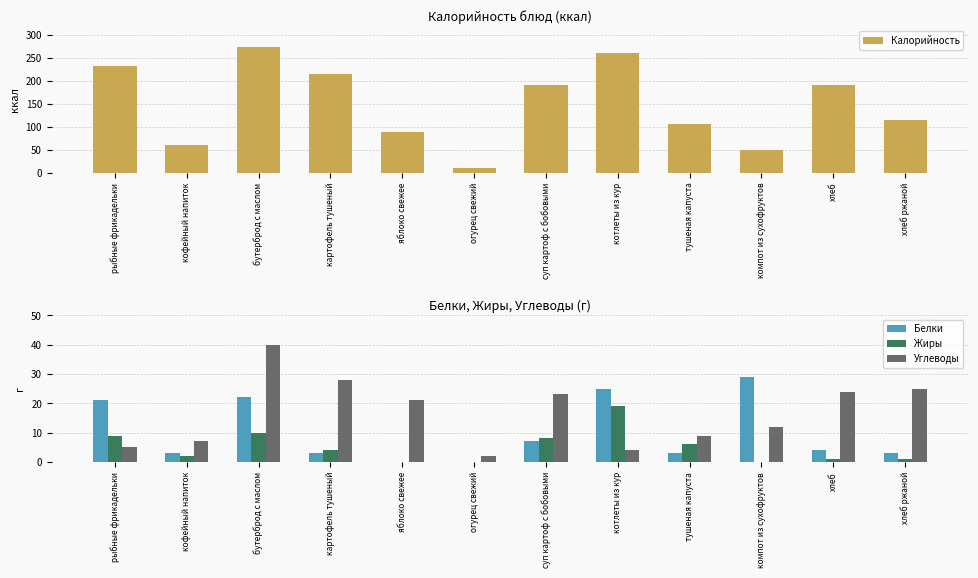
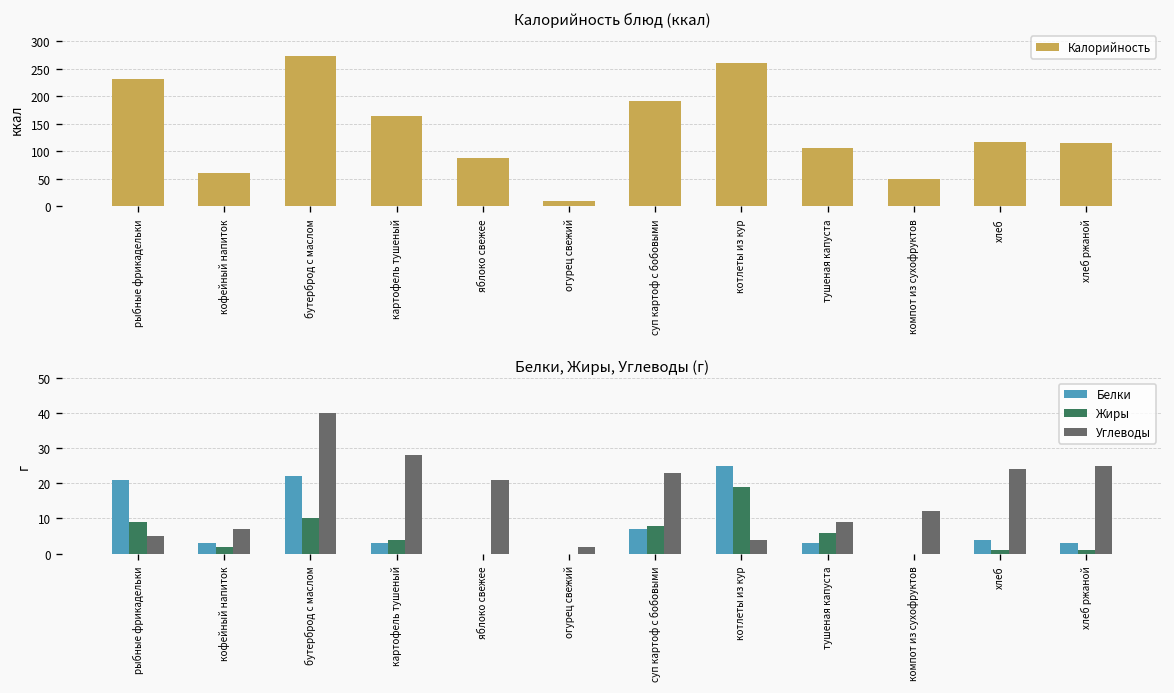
  {
    "Калорийность блюд (ккал)": {
      "рыбные фрикадельки": 230,
      "кофейный напиток": 60,
      "бутерброд с маслом": 270,
-     "картофель тушеный": 220,
+     "картофель тушеный": 160,
      "яблоко свежее": 90,
      "огурец свежий": 10,
      "суп картоф с бобовыми": 190,
      "котлеты из кур": 260,
      "тушеная капуста": 110,
      "компот из сухофруктов": 50,
-     "хлеб": 190,
+     "хлеб": 120,
      "хлеб ржаной": 120
    },
    "Белки, Жиры, Углеводы (г)": {
      "Белки": {
        "рыбные фрикадельки": 21,
        "кофейный напиток": 3,
        "бутерброд с маслом": 22,
        "картофель тушеный": 3,
        "яблоко свежее": 0,
        "огурец свежий": 0,
        "суп картоф с бобовыми": 7,
        "котлеты из кур": 25,
        "тушеная капуста": 3,
-       "компот из сухофруктов": 29,
+       "компот из сухофруктов": 0,
        "хлеб": 4,
        "хлеб ржаной": 3
      }
    }
  }
